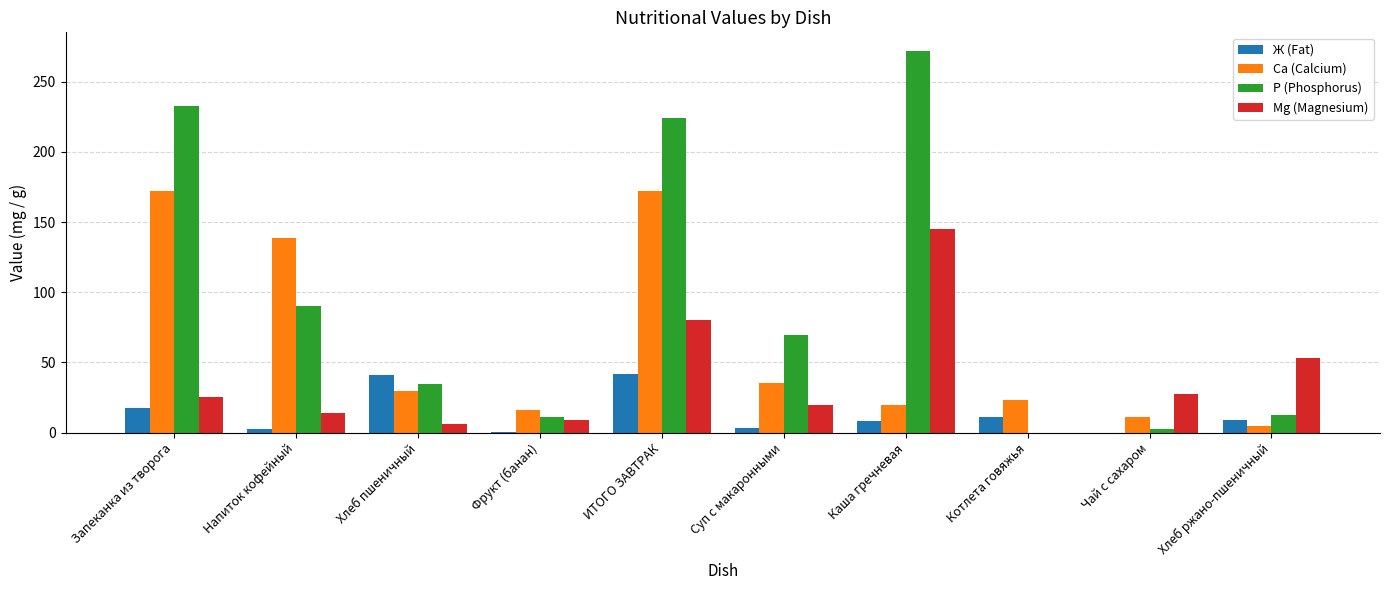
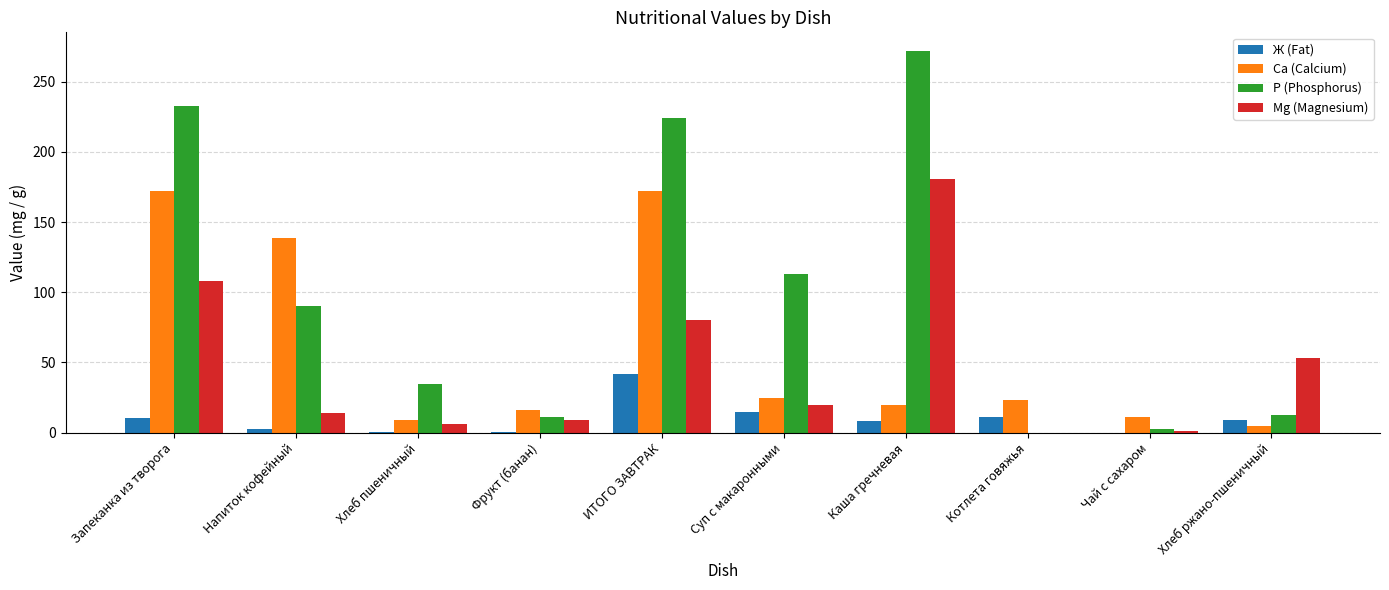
  {
    "Ж (Fat)": {
-     "Запеканка из творога": 17,
+     "Запеканка из творога": 10,
      "Напиток кофейный": 3,
-     "Хлеб пшеничный": 41,
+     "Хлеб пшеничный": 0,
      "ИТОГО ЗАВТРАК": 42,
-     "Суп с макаронными": 3,
+     "Суп с макаронными": 15,
      "Каша гречневая": 8,
      "Котлета говяжья": 11,
      "Хлеб ржано-пшеничный": 9
    },
    "Са (Calcium)": {
      "Запеканка из творога": 172,
      "Напиток кофейный": 138,
-     "Хлеб пшеничный": 30,
+     "Хлеб пшеничный": 9,
      "Фрукт (банан)": 16,
      "ИТОГО ЗАВТРАК": 172,
-     "Суп с макаронными": 35,
+     "Суп с макаронными": 24,
      "Каша гречневая": 20,
      "Котлета говяжья": 23,
      "Чай с сахаром": 11,
      "Хлеб ржано-пшеничный": 5
    },
    "Р (Phosphorus)": {
      "Запеканка из творога": 233,
      "Напиток кофейный": 90,
      "Хлеб пшеничный": 35,
      "Фрукт (банан)": 11,
      "ИТОГО ЗАВТРАК": 224,
-     "Суп с макаронными": 69,
+     "Суп с макаронными": 113,
      "Каша гречневая": 272,
      "Котлета говяжья": 0,
      "Чай с сахаром": 3,
      "Хлеб ржано-пшеничный": 13
    },
    "Mg (Magnesium)": {
-     "Запеканка из творога": 25,
+     "Запеканка из творога": 108,
      "Напиток кофейный": 14,
      "Хлеб пшеничный": 6,
      "Фрукт (банан)": 9,
      "ИТОГО ЗАВТРАК": 80,
      "Суп с макаронными": 20,
-     "Каша гречневая": 145,
+     "Каша гречневая": 181,
      "Котлета говяжья": 0,
-     "Чай с сахаром": 27,
+     "Чай с сахаром": 1,
      "Хлеб ржано-пшеничный": 53
    }
  }
